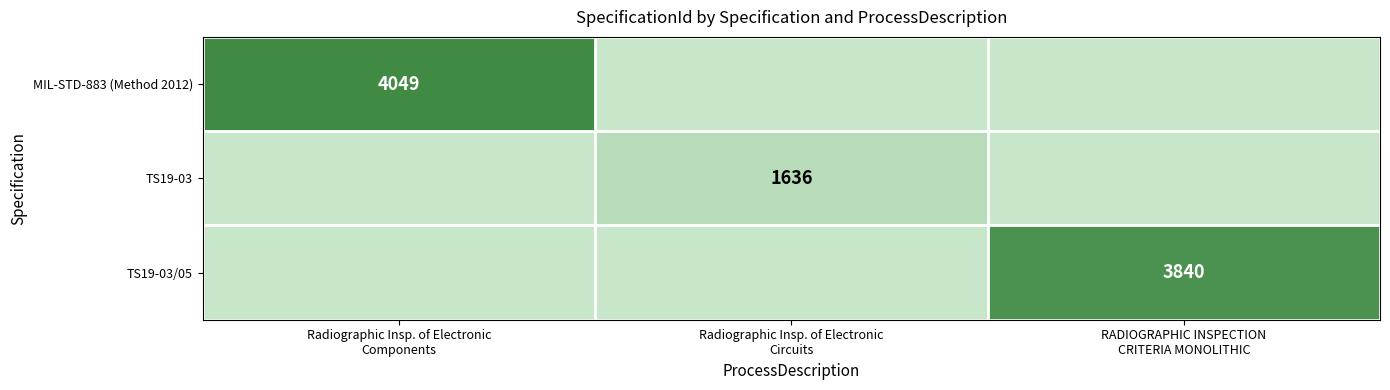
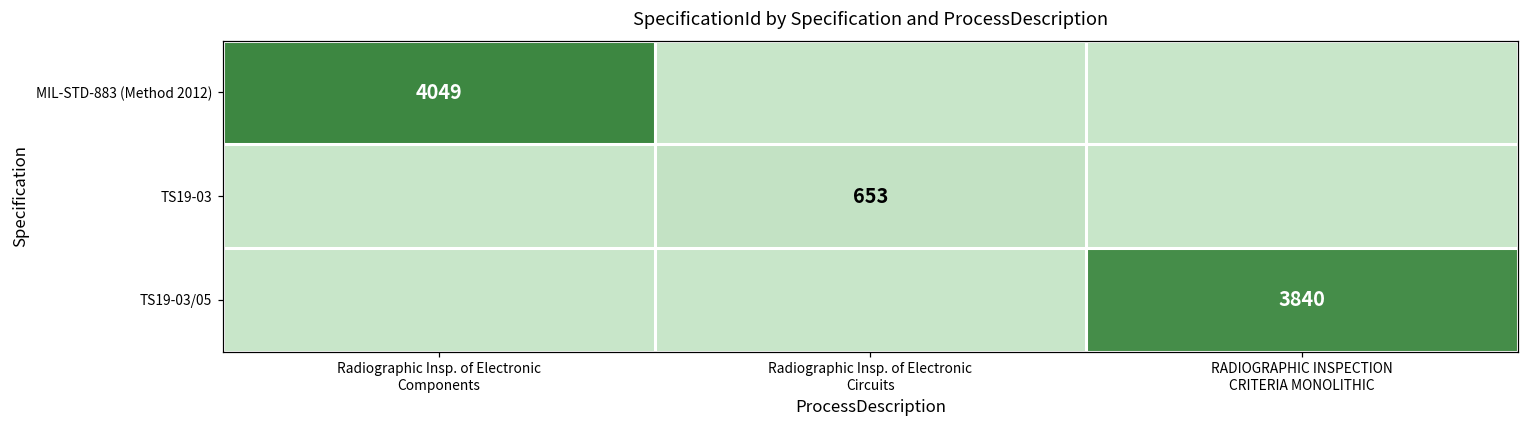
  {
    "MIL-STD-883 (Method 2012)": {
      "Radiographic Insp. of Electronic Components": 4049
    },
    "TS19-03": {
-     "Radiographic Insp. of Electronic Circuits": 1636
+     "Radiographic Insp. of Electronic Circuits": 653
    },
    "TS19-03/05": {
      "RADIOGRAPHIC INSPECTION CRITERIA MONOLITHIC": 3840
    }
  }
